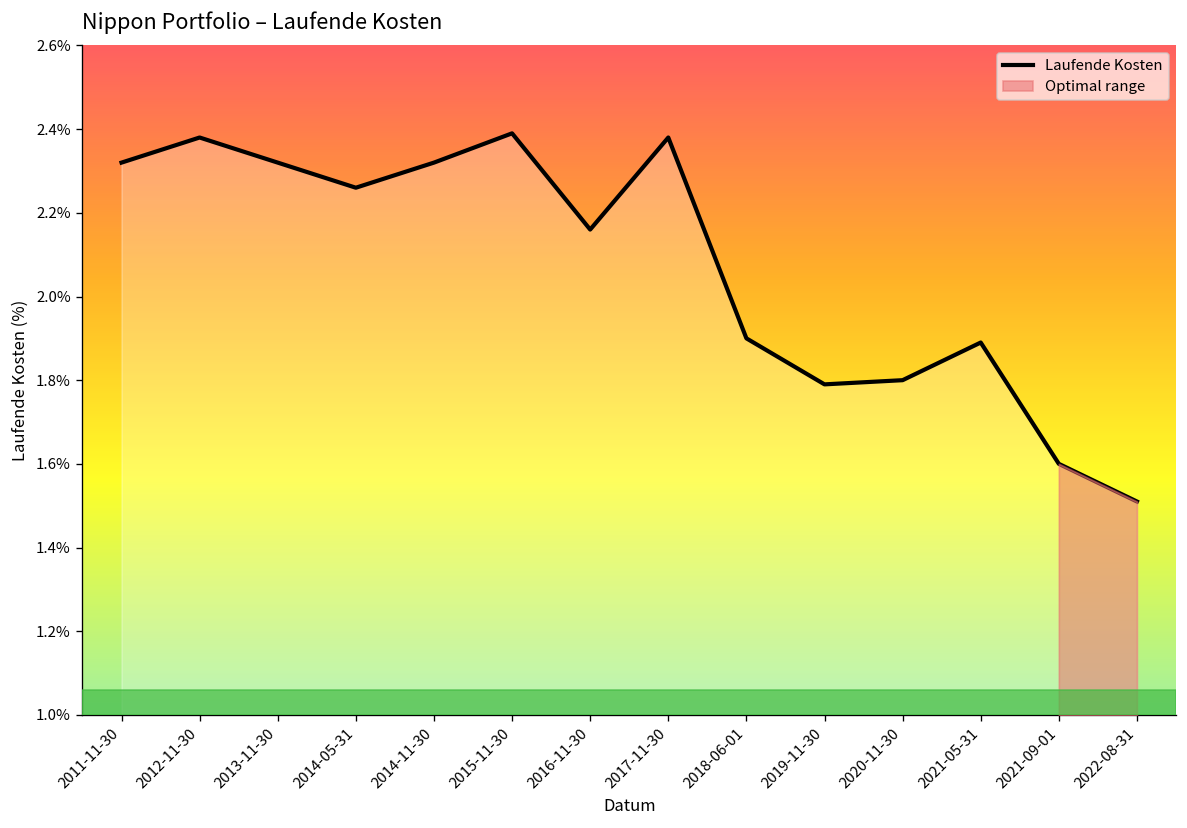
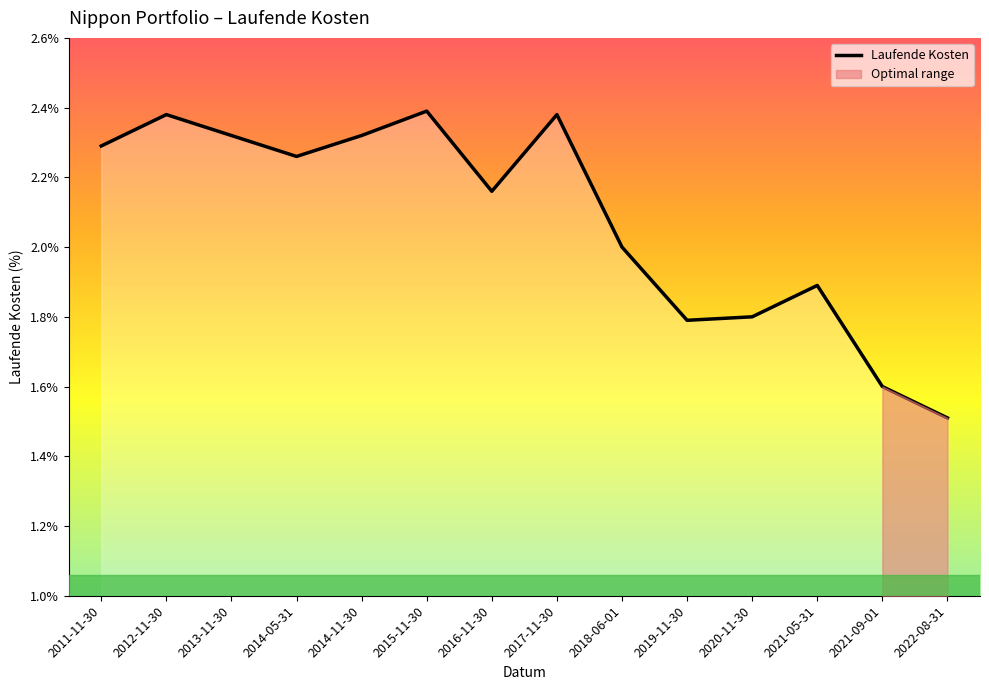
  {
    "Laufende Kosten": {
-     "2011-11-30": "2.32%",
+     "2011-11-30": "2.29%",
      "2012-11-30": "2.38%",
      "2013-11-30": "2.32%",
      "2014-05-31": "2.26%",
      "2014-11-30": "2.32%",
      "2015-11-30": "2.39%",
      "2016-11-30": "2.16%",
      "2017-11-30": "2.38%",
-     "2018-06-01": "1.9%",
+     "2018-06-01": "2.0%",
      "2019-11-30": "1.79%",
      "2020-11-30": "1.80%",
      "2021-05-31": "1.89%"
    }
  }
